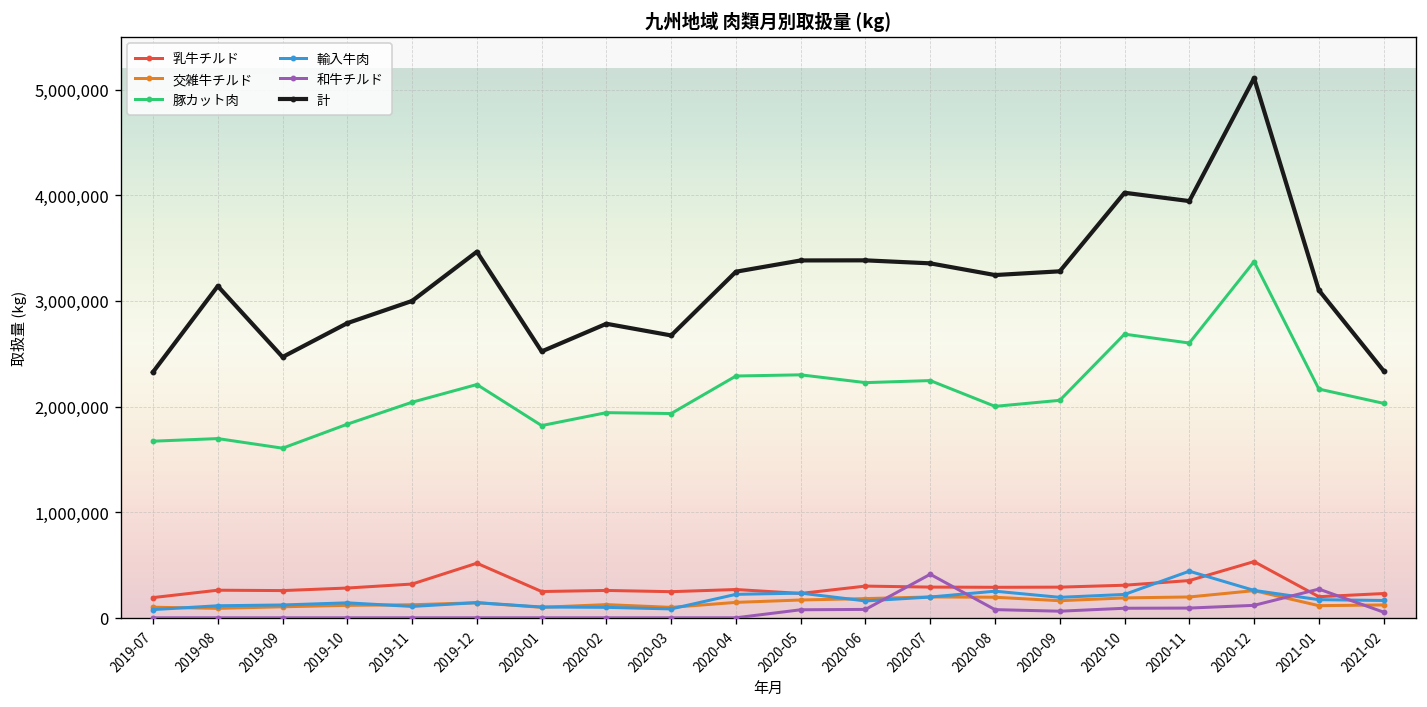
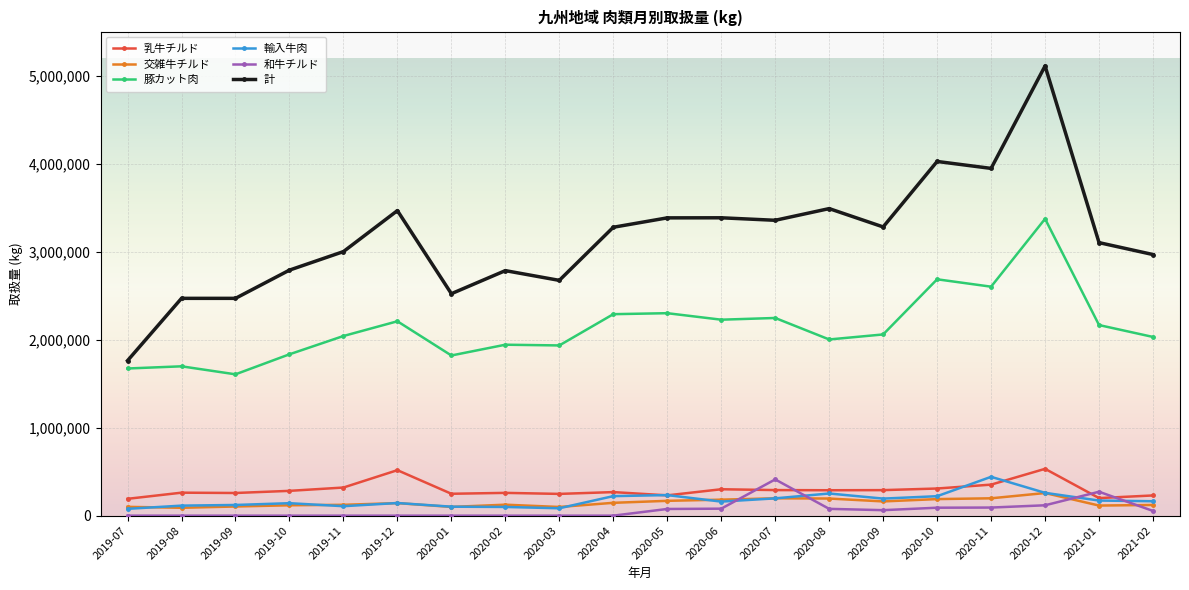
  {
    "豚カット肉": {
      "2019-07": "1,700,000",
      "2019-08": "1,700,000",
      "2019-09": "1,600,000",
      "2019-10": "1,800,000",
      "2019-11": "2,000,000",
      "2019-12": "2,200,000",
      "2020-01": "1,800,000",
      "2020-02": "1,900,000",
      "2020-03": "1,900,000",
      "2020-04": "2,300,000",
      "2020-05": "2,300,000",
      "2020-06": "2,200,000",
      "2020-07": "2,200,000",
      "2020-08": "2,000,000",
      "2020-09": "2,100,000",
      "2020-10": "2,700,000",
      "2020-11": "2,600,000",
      "2020-12": "3,400,000",
      "2021-01": "2,200,000",
      "2021-02": "2,000,000"
    },
    "輸入牛肉": {
      "2020-04": "200,000",
      "2020-08": "300,000",
      "2020-09": "200,000",
      "2020-10": "200,000",
      "2020-11": "400,000",
      "2021-02": "200,000"
    },
    "和牛チルド": {
      "2019-07": "0",
      "2019-08": "0",
      "2019-09": "0",
      "2019-10": "0",
      "2019-11": "0",
      "2019-12": "0",
      "2020-01": "0",
      "2020-02": "0",
      "2020-03": "0",
      "2020-04": "0",
      "2020-05": "100,000",
      "2020-06": "100,000",
      "2020-07": "400,000",
      "2020-08": "100,000",
      "2020-09": "100,000",
      "2020-10": "100,000",
      "2020-11": "100,000",
      "2020-12": "100,000",
      "2021-01": "300,000",
      "2021-02": "100,000"
    },
    "計": {
-     "2019-07": "2,300,000",
-     "2019-08": "3,100,000",
+     "2019-07": "1,800,000",
+     "2019-08": "2,500,000",
      "2019-09": "2,500,000",
      "2019-10": "2,800,000",
      "2019-11": "3,000,000",
      "2019-12": "3,500,000",
      "2020-01": "2,500,000",
      "2020-02": "2,800,000",
      "2020-03": "2,700,000",
      "2020-04": "3,300,000",
      "2020-05": "3,400,000",
      "2020-06": "3,400,000",
      "2020-07": "3,400,000",
-     "2020-08": "3,200,000",
+     "2020-08": "3,500,000",
      "2020-09": "3,300,000",
      "2020-10": "4,000,000",
      "2020-11": "3,900,000",
      "2020-12": "5,100,000",
      "2021-01": "3,100,000",
-     "2021-02": "2,300,000"
+     "2021-02": "3,000,000"
    }
  }
